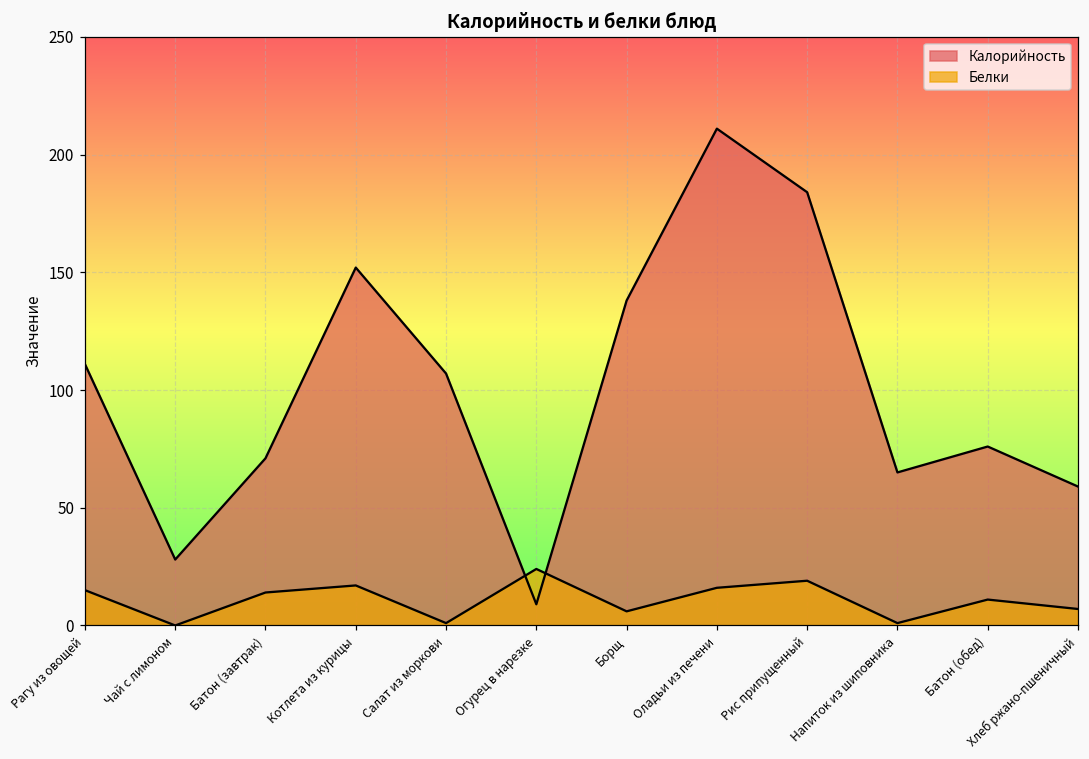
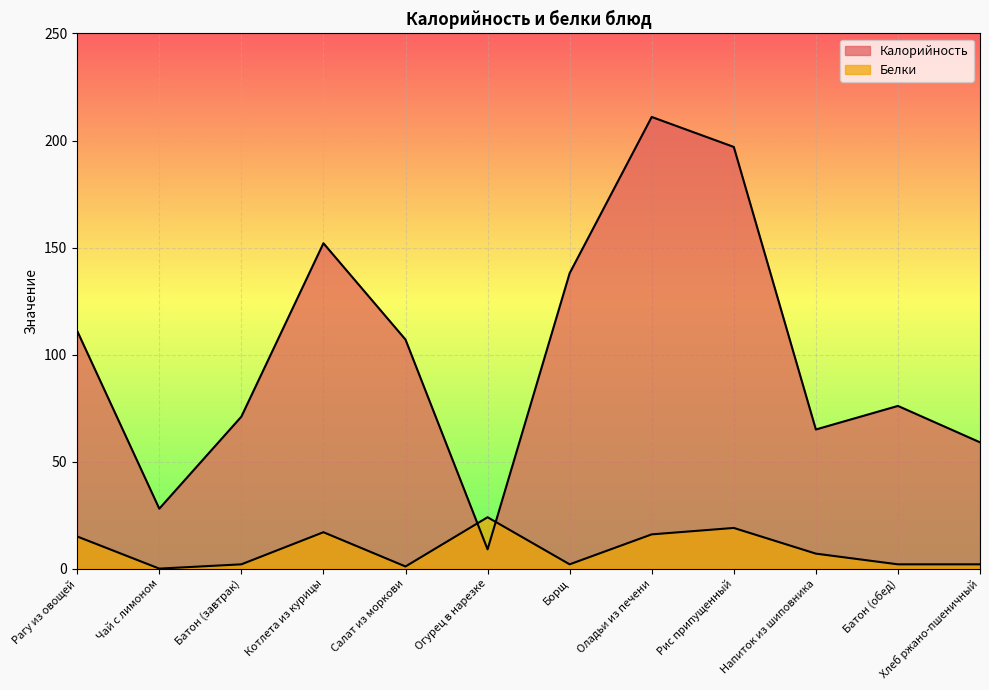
  {
    "Калорийность": {
      "Рагу из овощей": 111,
      "Чай с лимоном": 28,
      "Батон (завтрак)": 71,
      "Котлета из курицы": 152,
      "Салат из моркови": 107,
      "Огурец в нарезке": 9,
      "Борщ": 138,
      "Оладьи из печени": 211,
-     "Рис припущенный": 184,
+     "Рис припущенный": 197,
      "Напиток из шиповника": 65,
      "Батон (обед)": 76,
      "Хлеб ржано-пшеничный": 59
    },
    "Белки": {
      "Рагу из овощей": 15,
      "Чай с лимоном": 0,
-     "Батон (завтрак)": 14,
+     "Батон (завтрак)": 2,
      "Котлета из курицы": 17,
      "Салат из моркови": 1,
      "Огурец в нарезке": 24,
-     "Борщ": 6,
+     "Борщ": 2,
      "Оладьи из печени": 16,
      "Рис припущенный": 19,
-     "Напиток из шиповника": 1,
-     "Батон (обед)": 11,
-     "Хлеб ржано-пшеничный": 7
+     "Напиток из шиповника": 7,
+     "Батон (обед)": 2,
+     "Хлеб ржано-пшеничный": 2
    }
  }
